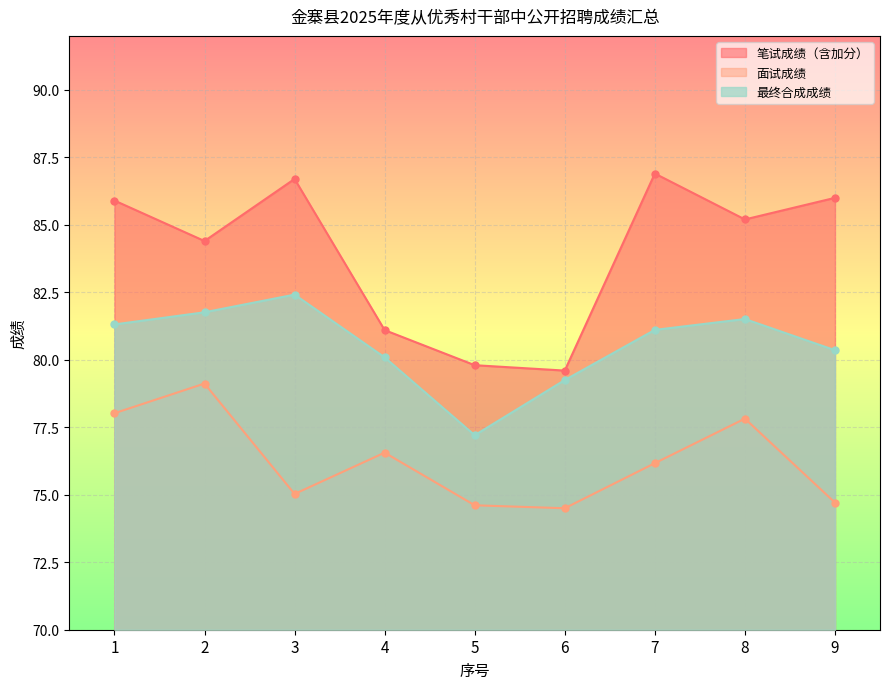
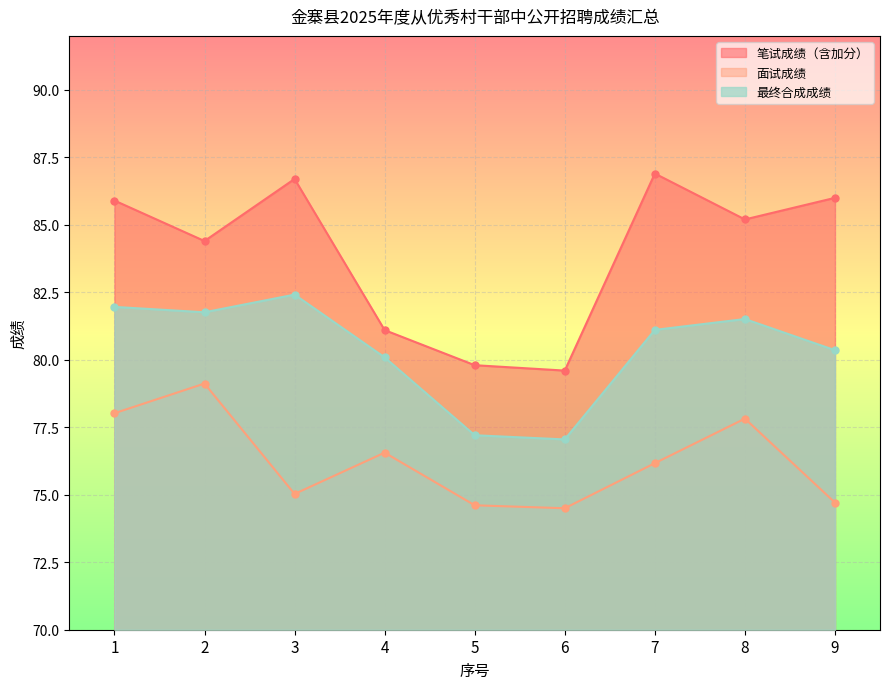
  {
    "最终合成成绩": {
-     "1": 81.3,
+     "1": 82.0,
      "2": 81.8,
      "3": 82.4,
      "4": 80.1,
      "5": 77.2,
-     "6": 79.3,
+     "6": 77.1,
      "7": 81.1,
      "8": 81.5,
      "9": 80.4
    }
  }
